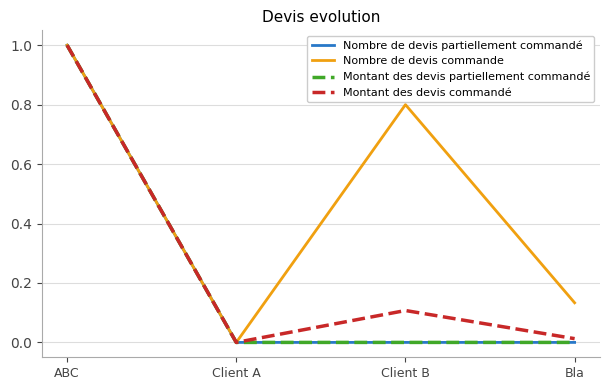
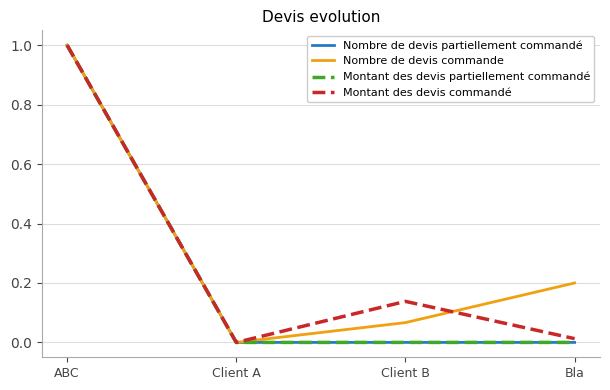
  {
    "Montant des devis partiellement commandé": {
      "Client B": 0.00,
      "Bla": 0.00
    },
    "Nombre de devis commande": {
-     "Client B": 0.80,
-     "Bla": 0.13
+     "Client B": 0.07,
+     "Bla": 0.20
    },
    "Montant des devis commandé": {
-     "Client B": 0.11,
+     "Client B": 0.14,
      "Bla": 0.01
    }
  }
